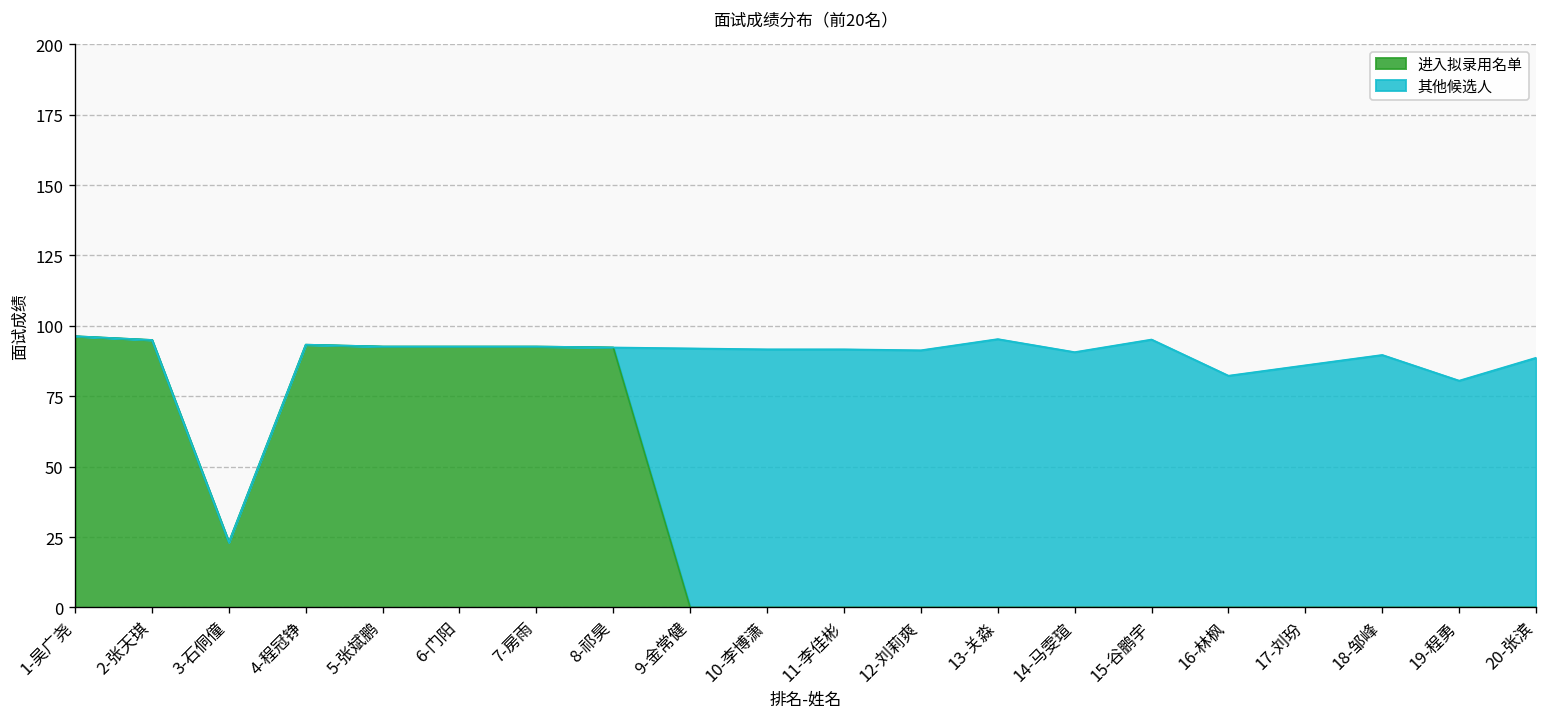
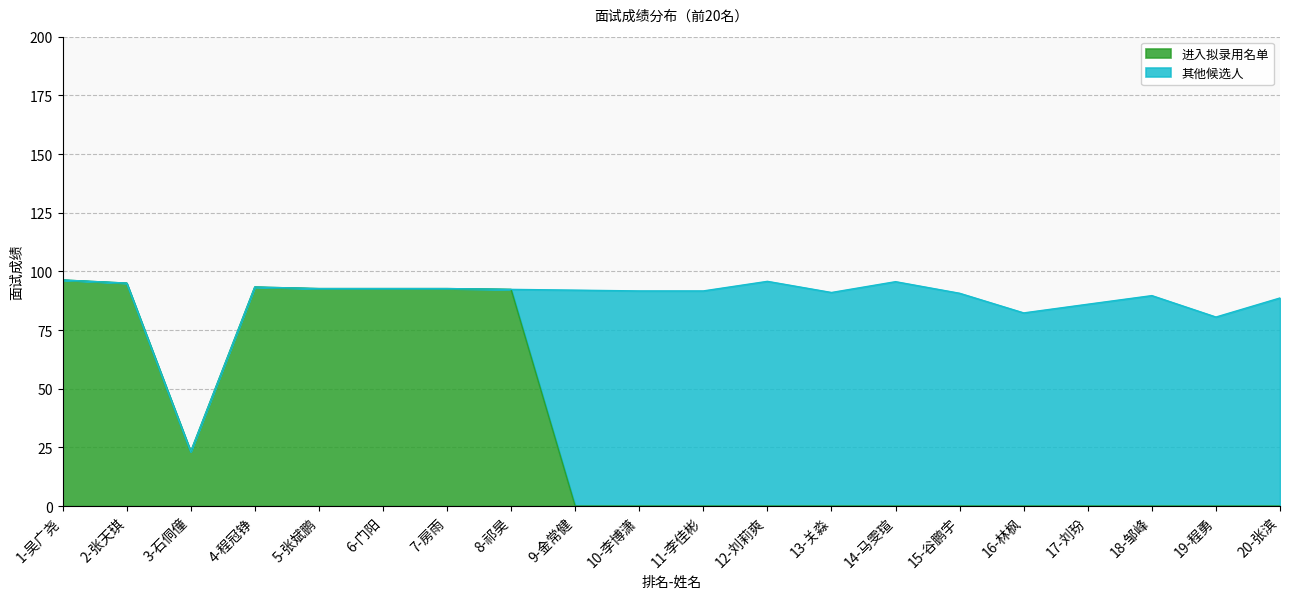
  {
    "进入拟录用名单": {
      "9-金常健": 0,
      "10-李博潇": 0,
      "11-李佳彬": 0,
      "12-刘莉爽": 0,
      "13-关淼": 0,
      "14-马雯瑄": 0,
      "15-谷鹏宇": 0,
      "16-林枫": 0,
      "17-刘玢": 0,
      "18-邹峰": 0,
      "19-程勇": 0,
      "20-张滨": 0
    },
    "其他候选人": {
      "9-金常健": 92,
      "10-李博潇": 92,
      "11-李佳彬": 92,
-     "12-刘莉爽": 91,
-     "13-关淼": 95,
-     "14-马雯瑄": 91,
-     "15-谷鹏宇": 95,
+     "12-刘莉爽": 96,
+     "13-关淼": 91,
+     "14-马雯瑄": 96,
+     "15-谷鹏宇": 91,
      "16-林枫": 82,
      "17-刘玢": 86,
      "18-邹峰": 90,
      "19-程勇": 81,
      "20-张滨": 89
    }
  }
